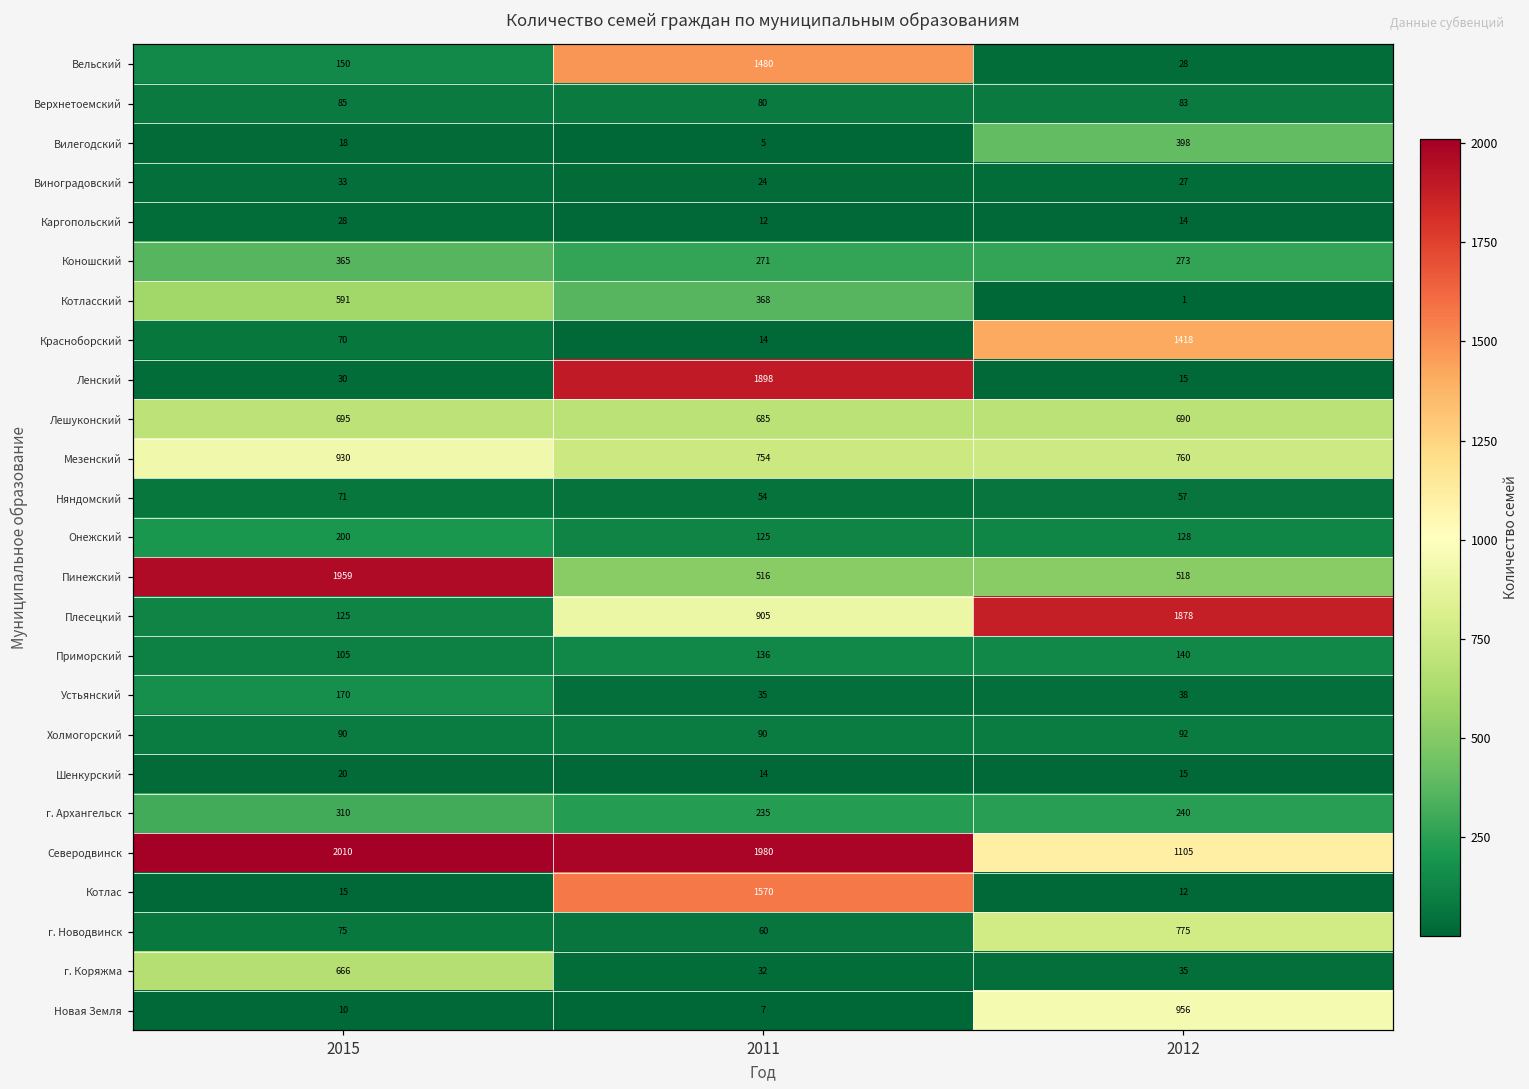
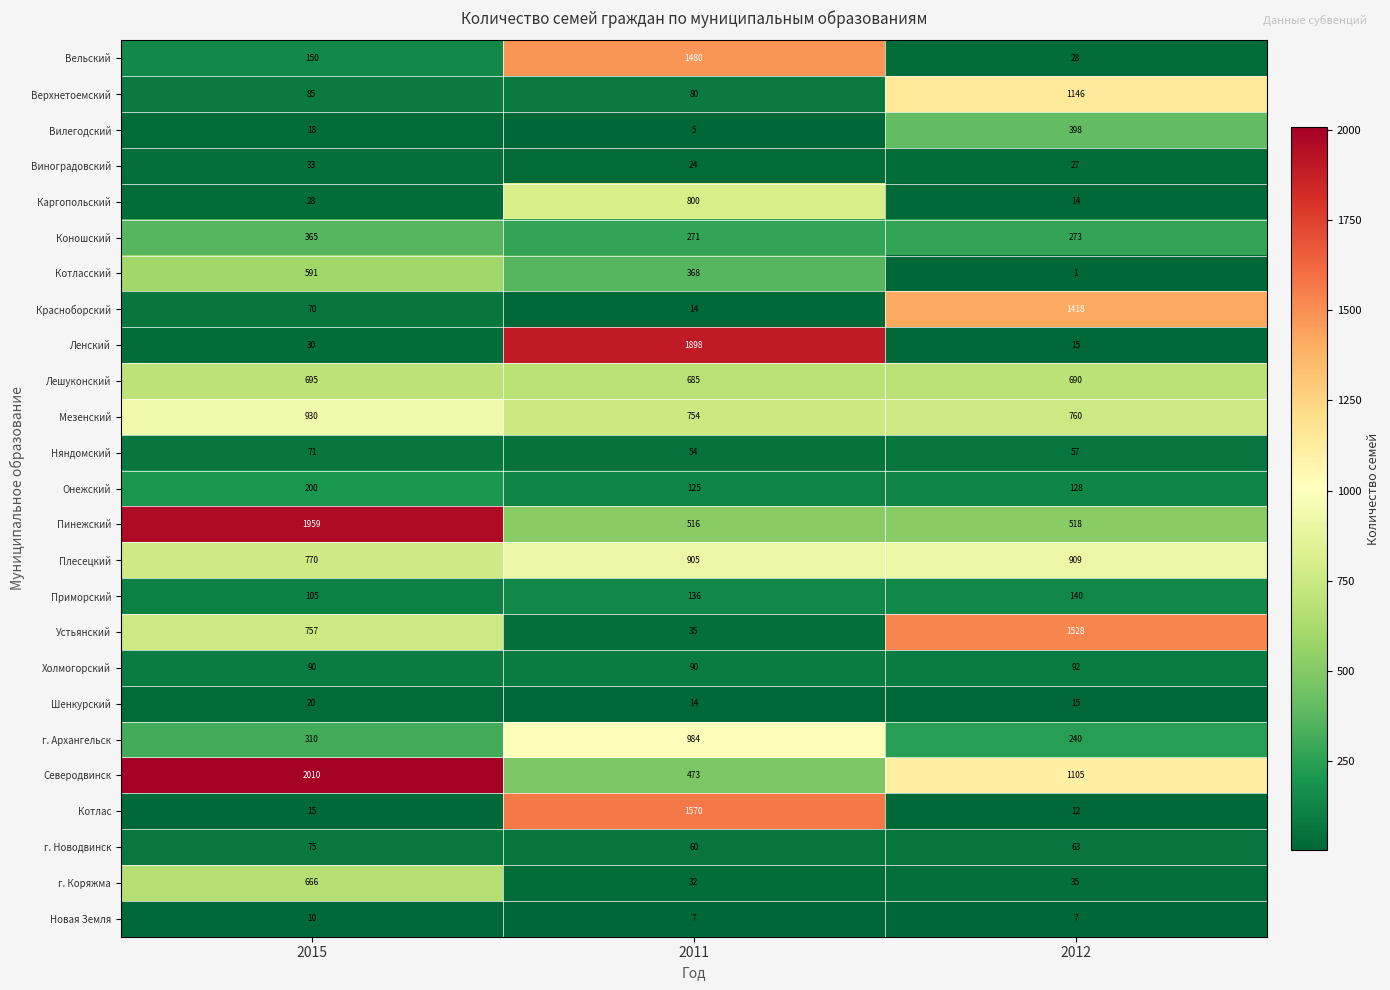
  {
    "Вельский": {
      "2015": 150,
      "2011": 1480,
      "2012": 28
    },
    "Верхнетоемский": {
      "2015": 85,
      "2011": 80,
-     "2012": 83
+     "2012": 1146
    },
    "Вилегодский": {
      "2015": 18,
      "2011": 5,
      "2012": 398
    },
    "Виноградовский": {
      "2015": 33,
      "2011": 24,
      "2012": 27
    },
    "Каргопольский": {
      "2015": 28,
-     "2011": 12,
+     "2011": 800,
      "2012": 14
    },
    "Коношский": {
      "2015": 365,
      "2011": 271,
      "2012": 273
    },
    "Котласский": {
      "2015": 591,
      "2011": 368,
      "2012": 1
    },
    "Красноборский": {
      "2015": 70,
      "2011": 14,
      "2012": 1418
    },
    "Ленский": {
      "2015": 30,
      "2011": 1898,
      "2012": 15
    },
    "Лешуконский": {
      "2015": 695,
      "2011": 685,
      "2012": 690
    },
    "Мезенский": {
      "2015": 930,
      "2011": 754,
      "2012": 760
    },
    "Няндомский": {
      "2015": 71,
      "2011": 54,
      "2012": 57
    },
    "Онежский": {
      "2015": 200,
      "2011": 125,
      "2012": 128
    },
    "Пинежский": {
      "2015": 1959,
      "2011": 516,
      "2012": 518
    },
    "Плесецкий": {
-     "2015": 125,
+     "2015": 770,
      "2011": 905,
-     "2012": 1878
+     "2012": 909
    },
    "Приморский": {
      "2015": 105,
      "2011": 136,
      "2012": 140
    },
    "Устьянский": {
-     "2015": 170,
+     "2015": 757,
      "2011": 35,
-     "2012": 38
+     "2012": 1528
    },
    "Холмогорский": {
      "2015": 90,
      "2011": 90,
      "2012": 92
    },
    "Шенкурский": {
      "2015": 20,
      "2011": 14,
      "2012": 15
    },
    "г. Архангельск": {
      "2015": 310,
-     "2011": 235,
+     "2011": 984,
      "2012": 240
    },
    "Северодвинск": {
      "2015": 2010,
-     "2011": 1980,
+     "2011": 473,
      "2012": 1105
    },
    "Котлас": {
      "2015": 15,
      "2011": 1570,
      "2012": 12
    },
    "г. Новодвинск": {
      "2015": 75,
      "2011": 60,
-     "2012": 775
+     "2012": 63
    },
    "г. Коряжма": {
      "2015": 666,
      "2011": 32,
      "2012": 35
    },
    "Новая Земля": {
      "2015": 10,
      "2011": 7,
-     "2012": 956
+     "2012": 7
    }
  }
